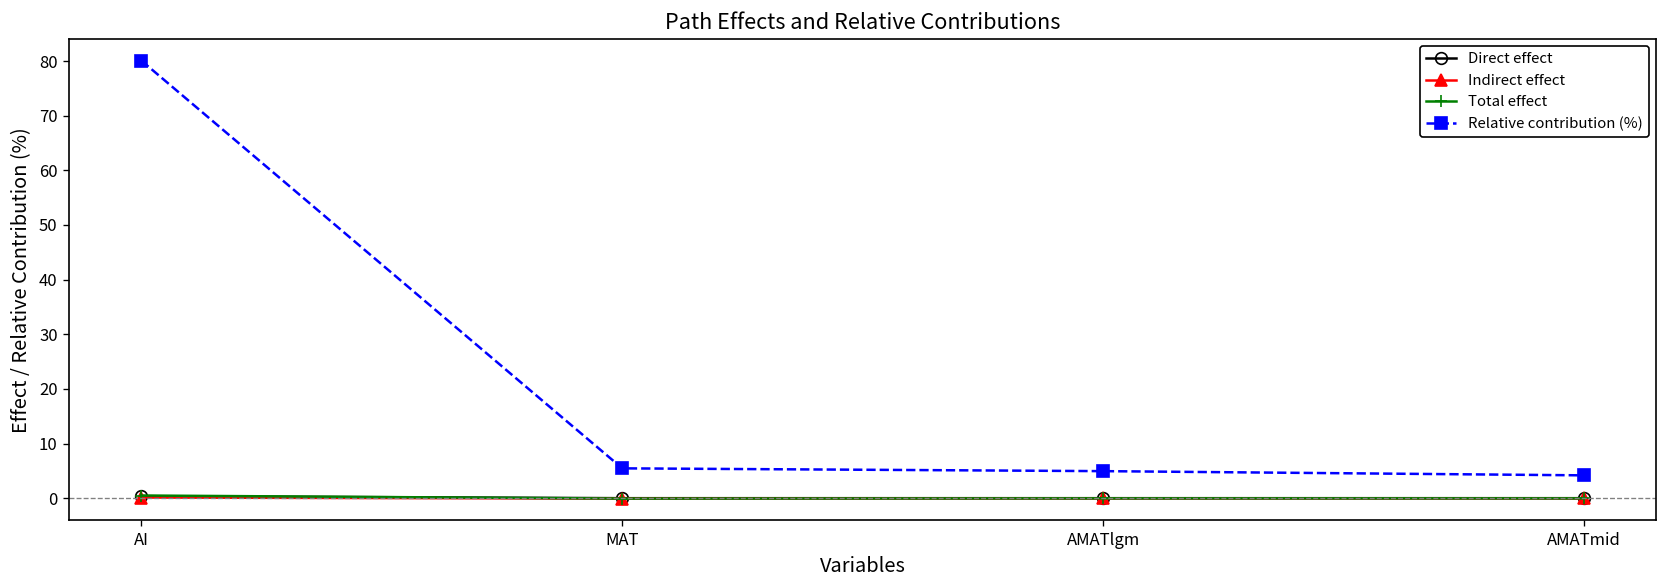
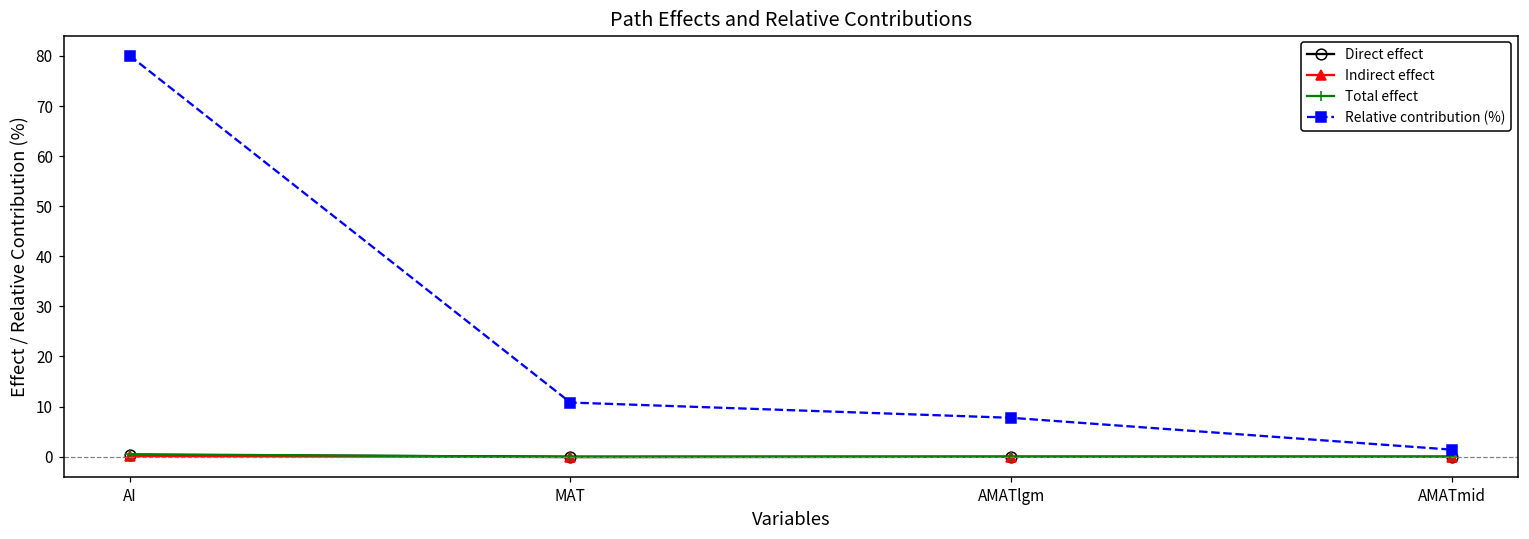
  {
    "Relative contribution (%)": {
      "AI": 80,
-     "MAT": 5,
-     "AMATlgm": 5,
-     "AMATmid": 4
+     "MAT": 11,
+     "AMATlgm": 8,
+     "AMATmid": 1
    }
  }
